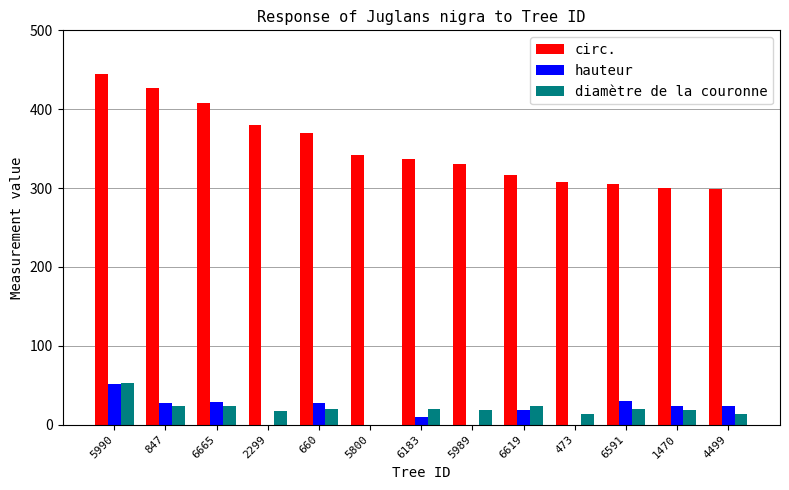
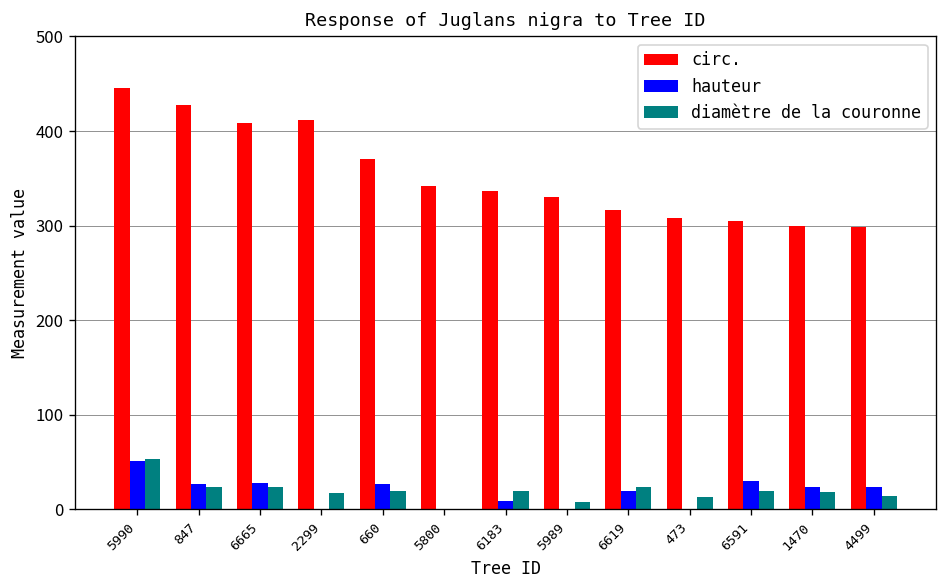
  {
    "circ.": {
      "5990": 450,
      "847": 430,
      "6665": 410,
-     "2299": 380,
+     "2299": 410,
      "660": 370,
      "5800": 340,
      "6183": 340,
      "5989": 330,
      "6619": 320,
      "473": 310,
      "6591": 310,
      "1470": 300,
      "4499": 300
    },
    "hauteur": {
      "5990": 50,
      "847": 30,
      "6665": 30,
      "2299": 0,
      "660": 30,
      "5800": 0,
      "6183": 10,
      "5989": 0,
      "6619": 20,
      "473": 0,
      "6591": 30,
      "1470": 20,
      "4499": 20
    },
    "diamètre de la couronne": {
      "5990": 50,
      "847": 20,
      "6665": 20,
      "2299": 20,
      "660": 20,
      "5800": 0,
      "6183": 20,
-     "5989": 20,
+     "5989": 10,
      "6619": 20,
      "473": 10,
      "6591": 20,
      "1470": 20,
      "4499": 10
    }
  }
